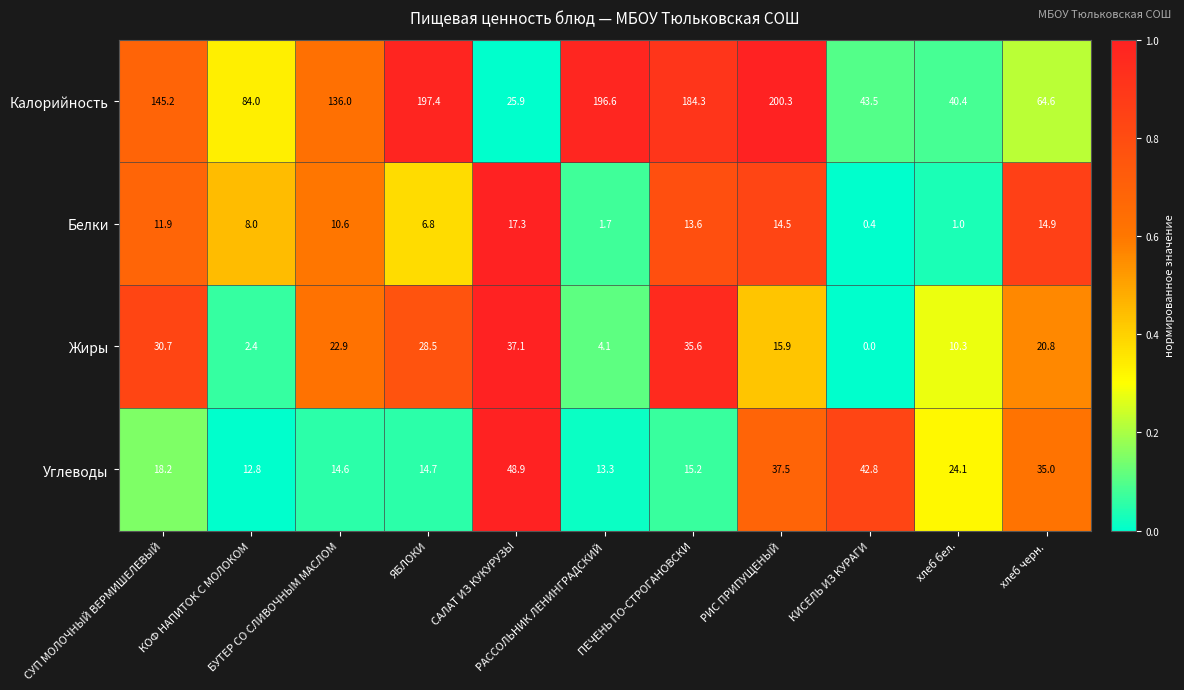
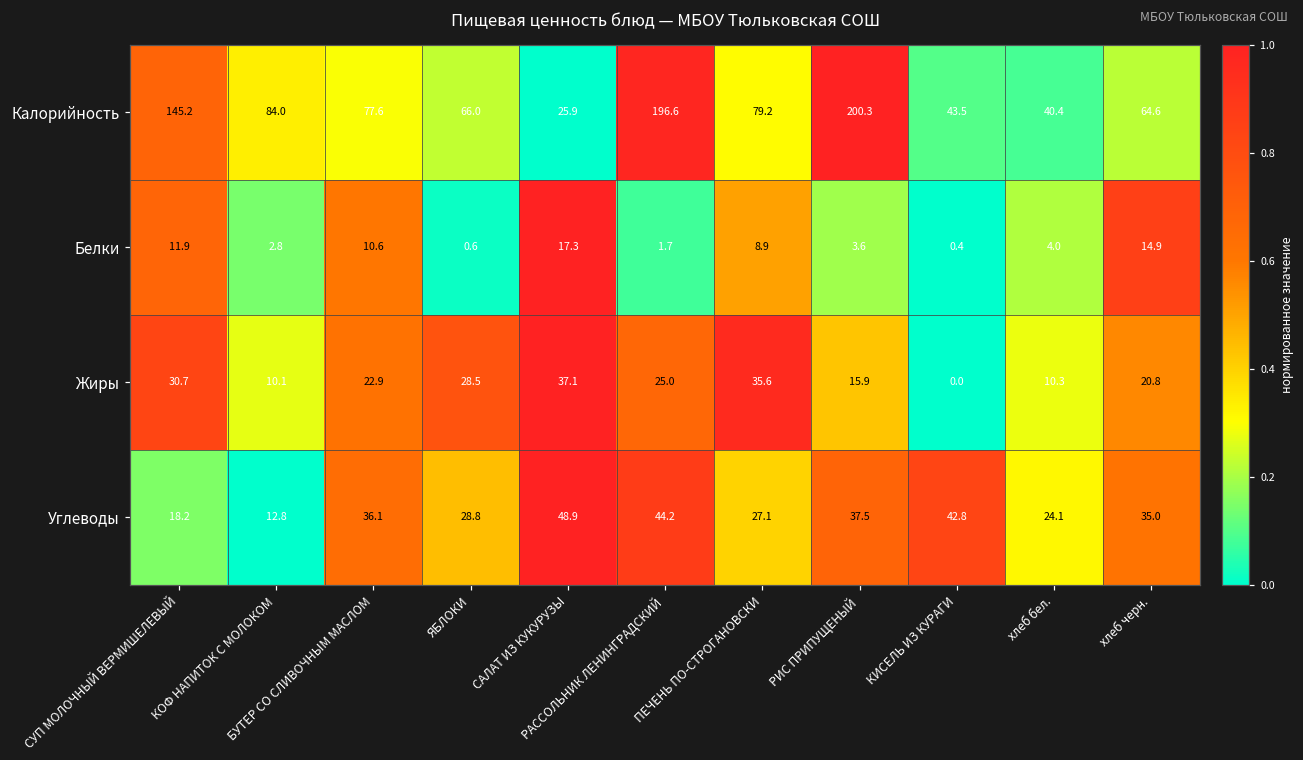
  {
    "Калорийность": {
      "СУП МОЛОЧНЫЙ ВЕРМИШЕЛЕВЫЙ": 145.2,
      "КОФ НАПИТОК С МОЛОКОМ": 84.0,
-     "БУТЕР СО СЛИВОЧНЫМ МАСЛОМ": 136.0,
-     "ЯБЛОКИ": 197.4,
+     "БУТЕР СО СЛИВОЧНЫМ МАСЛОМ": 77.6,
+     "ЯБЛОКИ": 66.0,
      "САЛАТ ИЗ КУКУРУЗЫ": 25.9,
      "РАССОЛЬНИК ЛЕНИНГРАДСКИЙ": 196.6,
-     "ПЕЧЕНЬ ПО-СТРОГАНОВСКИ": 184.3,
+     "ПЕЧЕНЬ ПО-СТРОГАНОВСКИ": 79.2,
      "РИС ПРИПУЩЕНЫЙ": 200.3,
      "КИСЕЛЬ ИЗ КУРАГИ": 43.5,
      "хлеб бел.": 40.4,
      "хлеб черн.": 64.6
    },
    "Белки": {
      "СУП МОЛОЧНЫЙ ВЕРМИШЕЛЕВЫЙ": 11.9,
-     "КОФ НАПИТОК С МОЛОКОМ": 8.0,
+     "КОФ НАПИТОК С МОЛОКОМ": 2.8,
      "БУТЕР СО СЛИВОЧНЫМ МАСЛОМ": 10.6,
-     "ЯБЛОКИ": 6.8,
+     "ЯБЛОКИ": 0.6,
      "САЛАТ ИЗ КУКУРУЗЫ": 17.3,
      "РАССОЛЬНИК ЛЕНИНГРАДСКИЙ": 1.7,
-     "ПЕЧЕНЬ ПО-СТРОГАНОВСКИ": 13.6,
-     "РИС ПРИПУЩЕНЫЙ": 14.5,
+     "ПЕЧЕНЬ ПО-СТРОГАНОВСКИ": 8.9,
+     "РИС ПРИПУЩЕНЫЙ": 3.6,
      "КИСЕЛЬ ИЗ КУРАГИ": 0.4,
-     "хлеб бел.": 1.0,
+     "хлеб бел.": 4.0,
      "хлеб черн.": 14.9
    },
    "Жиры": {
      "СУП МОЛОЧНЫЙ ВЕРМИШЕЛЕВЫЙ": 30.7,
-     "КОФ НАПИТОК С МОЛОКОМ": 2.4,
+     "КОФ НАПИТОК С МОЛОКОМ": 10.1,
      "БУТЕР СО СЛИВОЧНЫМ МАСЛОМ": 22.9,
      "ЯБЛОКИ": 28.5,
      "САЛАТ ИЗ КУКУРУЗЫ": 37.1,
-     "РАССОЛЬНИК ЛЕНИНГРАДСКИЙ": 4.1,
+     "РАССОЛЬНИК ЛЕНИНГРАДСКИЙ": 25.0,
      "ПЕЧЕНЬ ПО-СТРОГАНОВСКИ": 35.6,
      "РИС ПРИПУЩЕНЫЙ": 15.9,
      "КИСЕЛЬ ИЗ КУРАГИ": 0.0,
      "хлеб бел.": 10.3,
      "хлеб черн.": 20.8
    },
    "Углеводы": {
      "СУП МОЛОЧНЫЙ ВЕРМИШЕЛЕВЫЙ": 18.2,
      "КОФ НАПИТОК С МОЛОКОМ": 12.8,
-     "БУТЕР СО СЛИВОЧНЫМ МАСЛОМ": 14.6,
-     "ЯБЛОКИ": 14.7,
+     "БУТЕР СО СЛИВОЧНЫМ МАСЛОМ": 36.1,
+     "ЯБЛОКИ": 28.8,
      "САЛАТ ИЗ КУКУРУЗЫ": 48.9,
-     "РАССОЛЬНИК ЛЕНИНГРАДСКИЙ": 13.3,
-     "ПЕЧЕНЬ ПО-СТРОГАНОВСКИ": 15.2,
+     "РАССОЛЬНИК ЛЕНИНГРАДСКИЙ": 44.2,
+     "ПЕЧЕНЬ ПО-СТРОГАНОВСКИ": 27.1,
      "РИС ПРИПУЩЕНЫЙ": 37.5,
      "КИСЕЛЬ ИЗ КУРАГИ": 42.8,
      "хлеб бел.": 24.1,
      "хлеб черн.": 35.0
    }
  }
